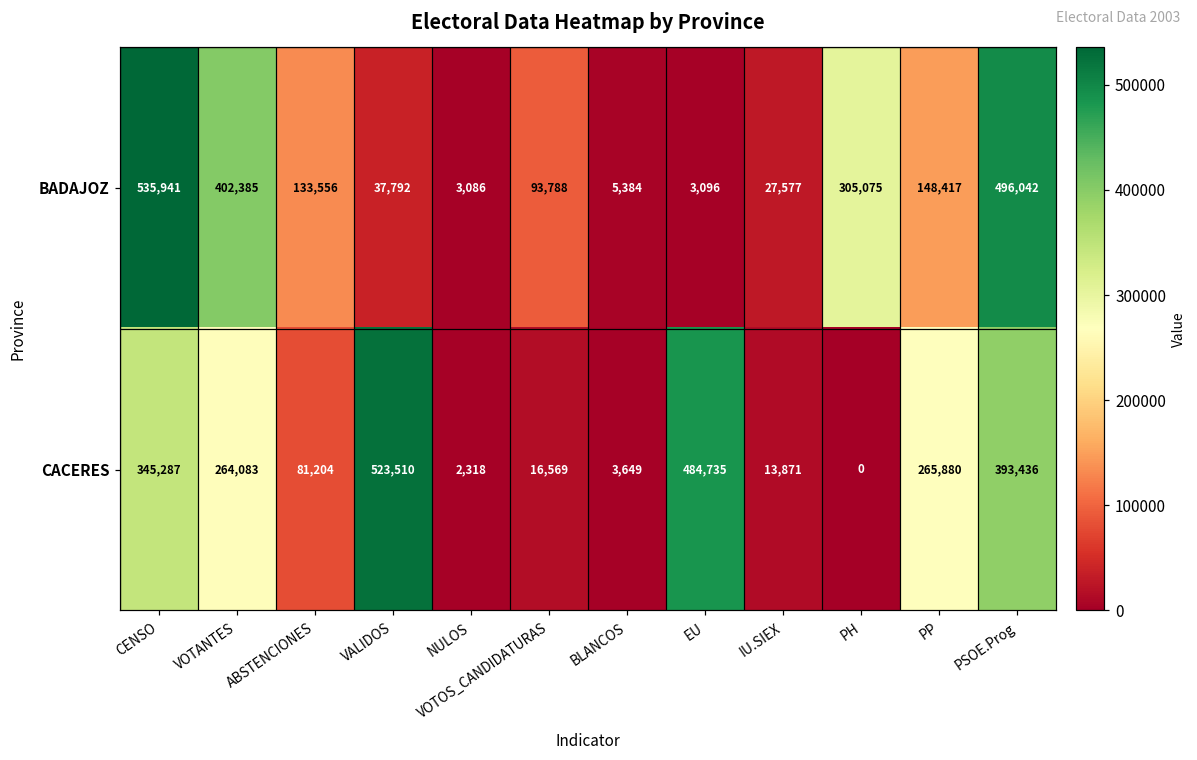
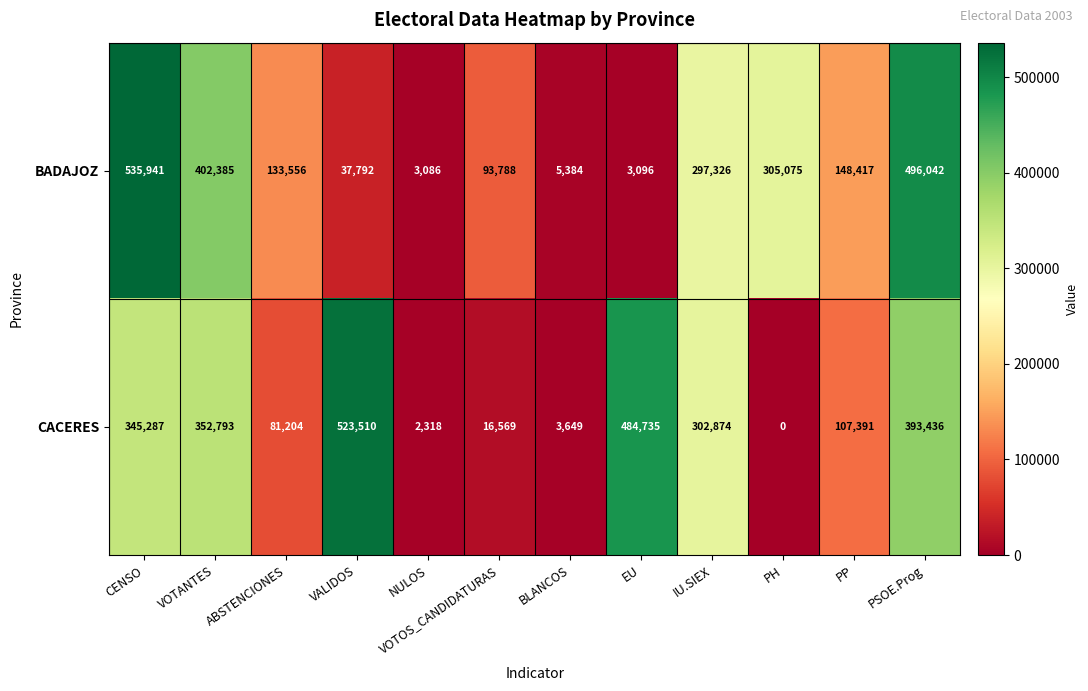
  {
    "BADAJOZ": {
      "CENSO": "535,941",
      "VOTANTES": "402,385",
      "ABSTENCIONES": "133,556",
      "VALIDOS": "37,792",
      "NULOS": "3,086",
      "VOTOS_CANDIDATURAS": "93,788",
      "BLANCOS": "5,384",
      "EU": "3,096",
-     "IU.SIEX": "27,577",
+     "IU.SIEX": "297,326",
      "PH": "305,075",
      "PP": "148,417",
      "PSOE.Prog": "496,042"
    },
    "CACERES": {
      "CENSO": "345,287",
-     "VOTANTES": "264,083",
+     "VOTANTES": "352,793",
      "ABSTENCIONES": "81,204",
      "VALIDOS": "523,510",
      "NULOS": "2,318",
      "VOTOS_CANDIDATURAS": "16,569",
      "BLANCOS": "3,649",
      "EU": "484,735",
-     "IU.SIEX": "13,871",
+     "IU.SIEX": "302,874",
      "PH": "0",
-     "PP": "265,880",
+     "PP": "107,391",
      "PSOE.Prog": "393,436"
    }
  }
